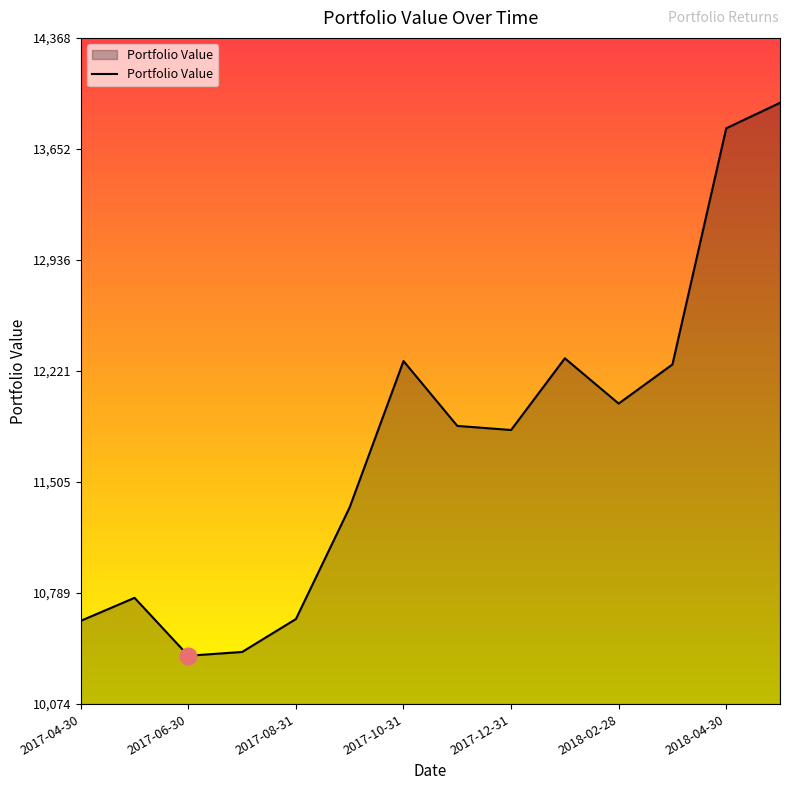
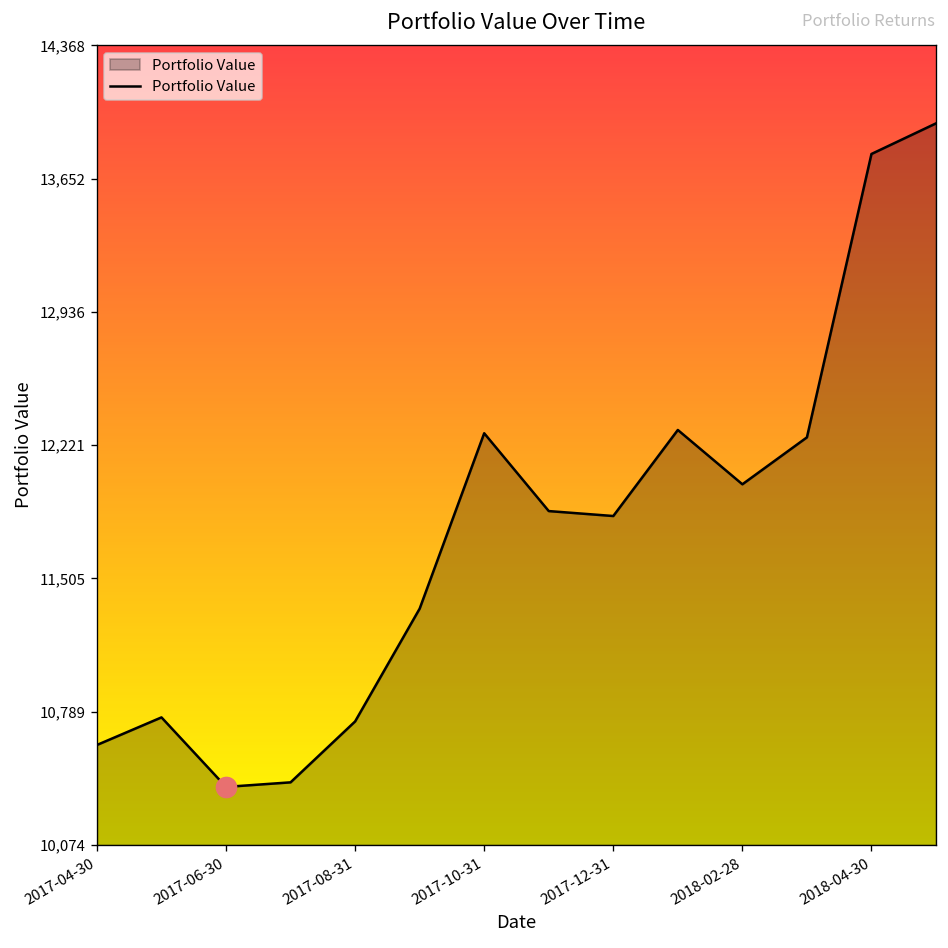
  {
    "Portfolio Value": {
      "2017-04-30": "10,610",
-     "2017-08-31": "10,620",
+     "2017-08-31": "10,740",
      "2017-10-31": "12,280",
      "2017-12-31": "11,840",
      "2018-02-28": "12,010",
      "2018-04-30": "13,780"
    }
  }
